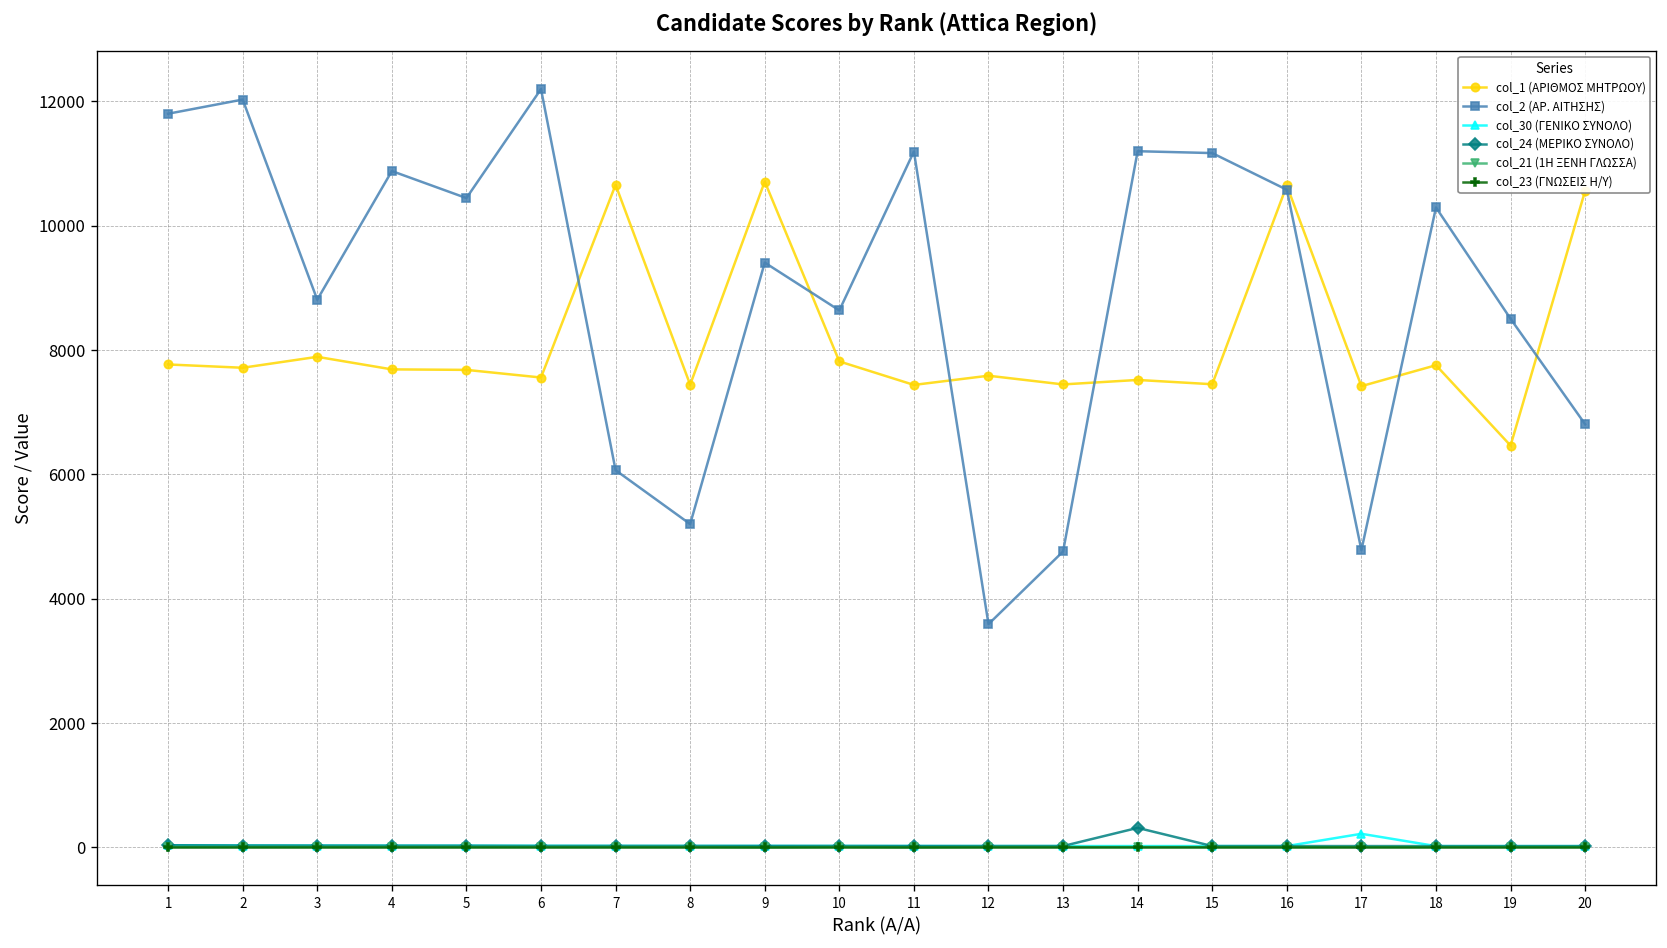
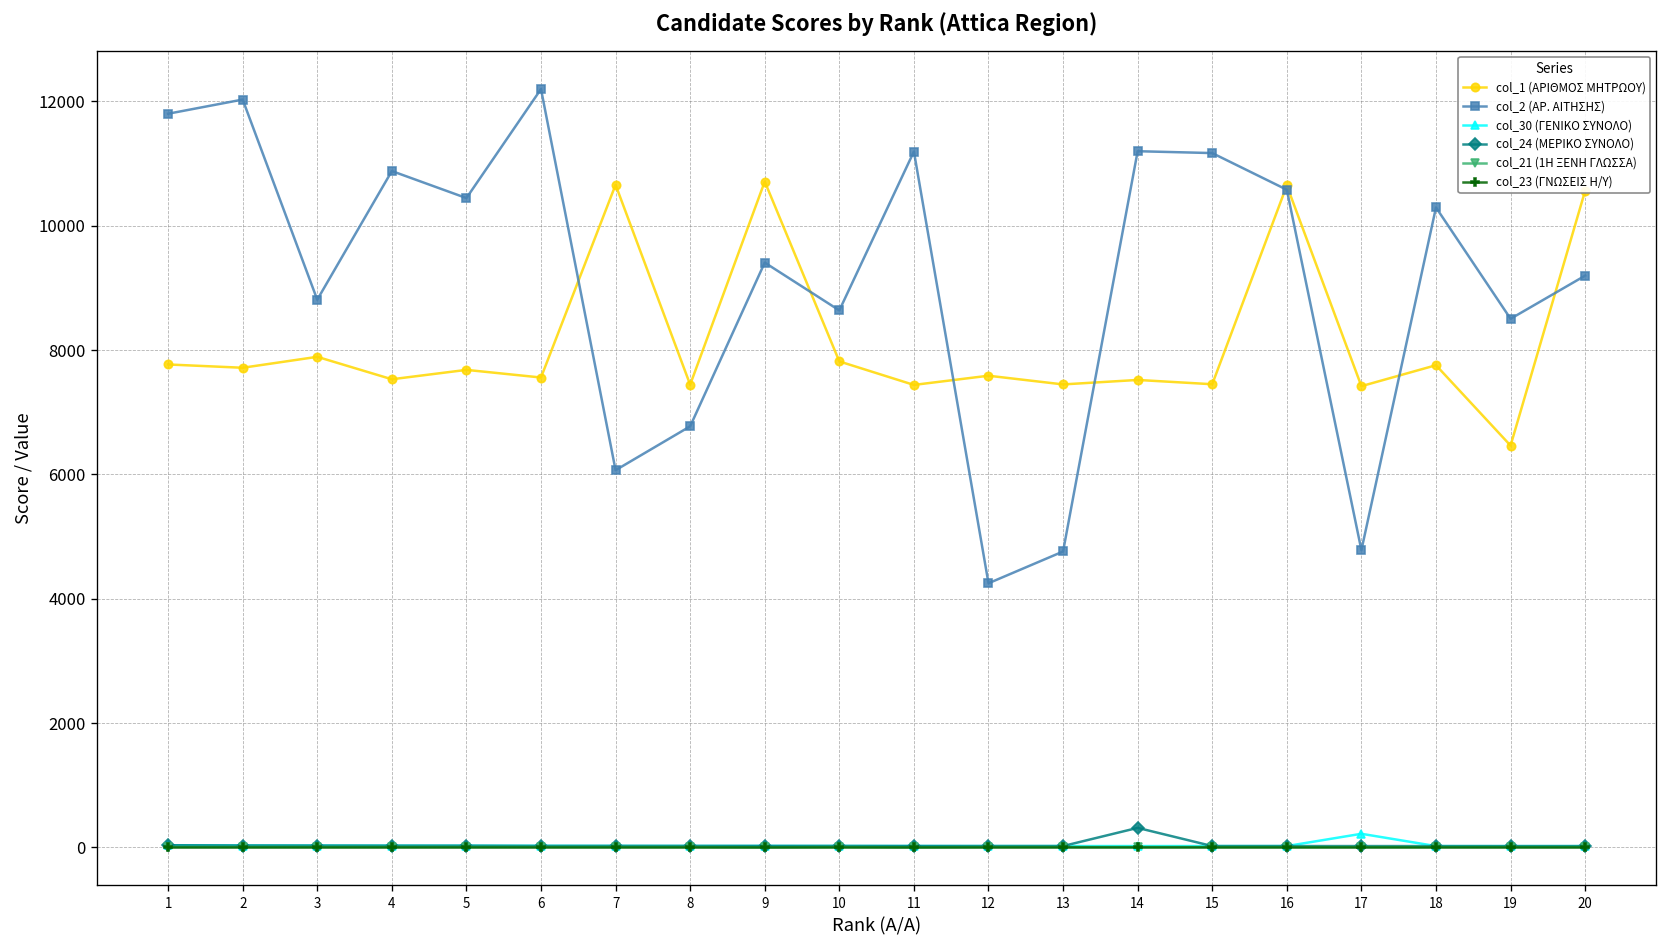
  {
    "col_1 (ΑΡΙΘΜΟΣ ΜΗΤΡΩΟΥ)": {
      "1": 7800,
      "2": 7700,
      "3": 7900,
-     "4": 7700,
+     "4": 7500,
      "5": 7700,
      "6": 7600,
      "7": 10700,
      "8": 7400,
      "9": 10700,
      "10": 7800,
      "11": 7400,
      "12": 7600,
      "13": 7400,
      "14": 7500,
      "15": 7500,
      "16": 10600,
      "17": 7400,
      "18": 7800,
      "19": 6500
    },
    "col_2 (ΑΡ. ΑΙΤΗΣΗΣ)": {
      "1": 11800,
      "2": 12000,
      "3": 8800,
      "4": 10900,
      "5": 10400,
      "6": 12200,
      "7": 6100,
-     "8": 5200,
+     "8": 6800,
      "9": 9400,
      "10": 8600,
      "11": 11200,
-     "12": 3600,
+     "12": 4200,
      "13": 4800,
      "14": 11200,
      "15": 11200,
      "16": 10600,
      "17": 4800,
      "18": 10300,
      "19": 8500,
-     "20": 6800
+     "20": 9200
    },
    "col_30 (ΓΕΝΙΚΟ ΣΥΝΟΛΟ)": {
      "17": 200
    },
    "col_24 (ΜΕΡΙΚΟ ΣΥΝΟΛΟ)": {
      "14": 300
    }
  }
